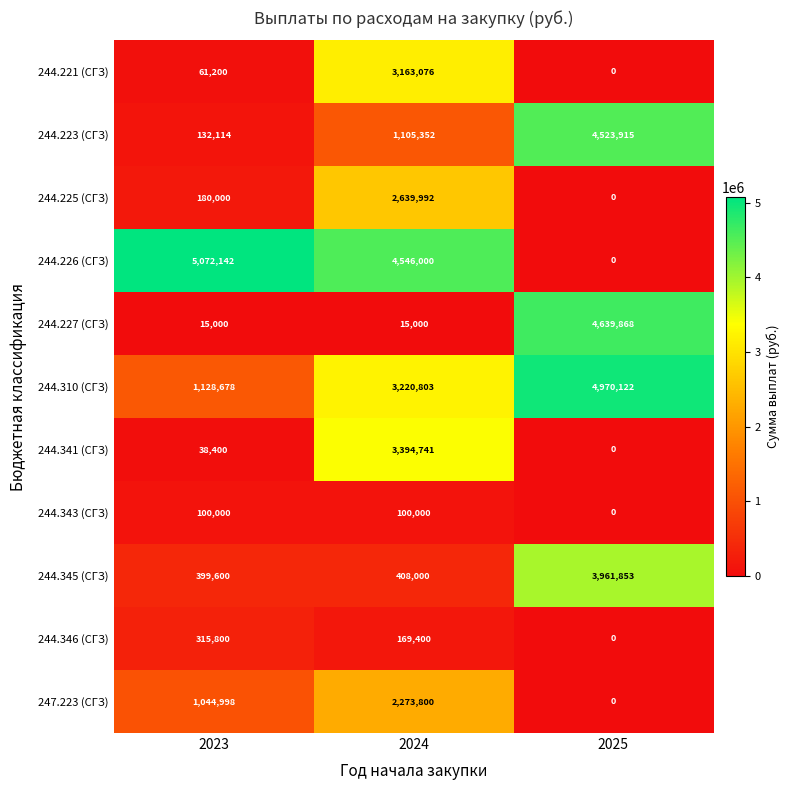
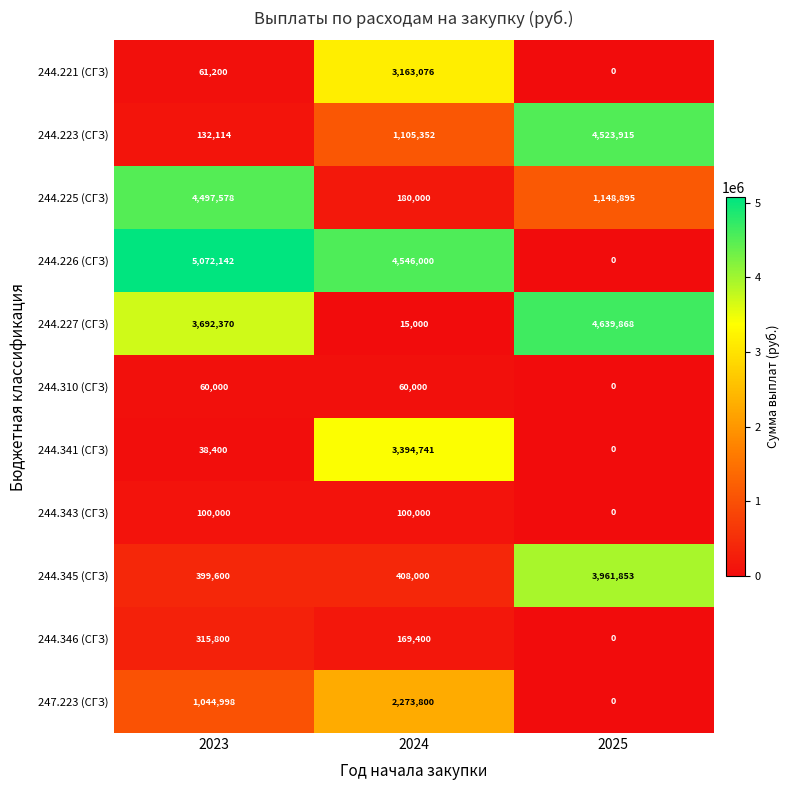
  {
    "244.221 (СГЗ)": {
      "2023": "61,200",
      "2024": "3,163,076",
      "2025": "0"
    },
    "244.223 (СГЗ)": {
      "2023": "132,114",
      "2024": "1,105,352",
      "2025": "4,523,915"
    },
    "244.225 (СГЗ)": {
-     "2023": "180,000",
-     "2024": "2,639,992",
-     "2025": "0"
+     "2023": "4,497,578",
+     "2024": "180,000",
+     "2025": "1,148,895"
    },
    "244.226 (СГЗ)": {
      "2023": "5,072,142",
      "2024": "4,546,000",
      "2025": "0"
    },
    "244.227 (СГЗ)": {
-     "2023": "15,000",
+     "2023": "3,692,370",
      "2024": "15,000",
      "2025": "4,639,868"
    },
    "244.310 (СГЗ)": {
-     "2023": "1,128,678",
-     "2024": "3,220,803",
-     "2025": "4,970,122"
+     "2023": "60,000",
+     "2024": "60,000",
+     "2025": "0"
    },
    "244.341 (СГЗ)": {
      "2023": "38,400",
      "2024": "3,394,741",
      "2025": "0"
    },
    "244.343 (СГЗ)": {
      "2023": "100,000",
      "2024": "100,000",
      "2025": "0"
    },
    "244.345 (СГЗ)": {
      "2023": "399,600",
      "2024": "408,000",
      "2025": "3,961,853"
    },
    "244.346 (СГЗ)": {
      "2023": "315,800",
      "2024": "169,400",
      "2025": "0"
    },
    "247.223 (СГЗ)": {
      "2023": "1,044,998",
      "2024": "2,273,800",
      "2025": "0"
    }
  }
